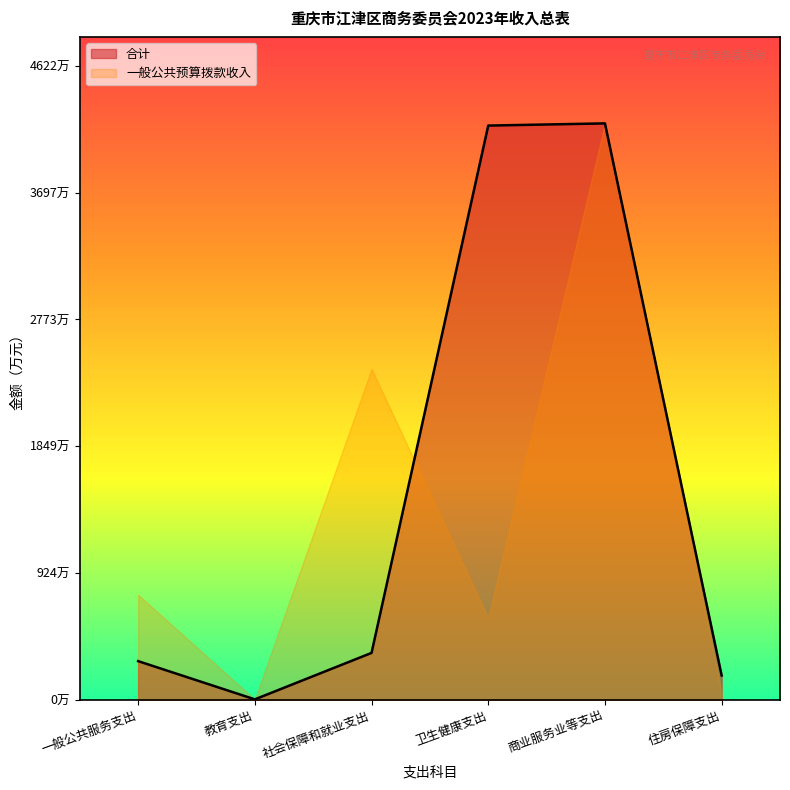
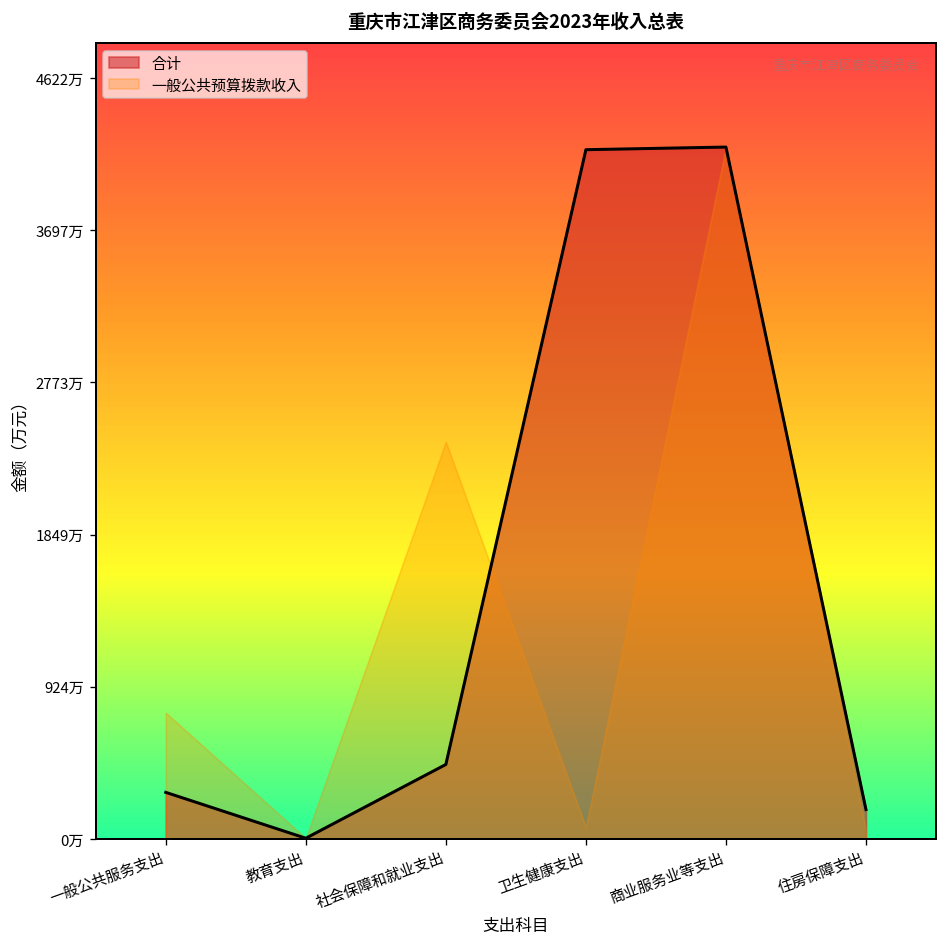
  {
    "合计": {
      "一般公共服务支出": "280万",
-     "社会保障和就业支出": "340万",
+     "社会保障和就业支出": "450万",
      "卫生健康支出": "4190万",
      "住房保障支出": "180万"
    },
    "一般公共预算拨款收入": {
      "一般公共服务支出": "770万",
      "社会保障和就业支出": "2410万",
-     "卫生健康支出": "600万",
+     "卫生健康支出": "70万",
      "住房保障支出": "50万"
    }
  }
